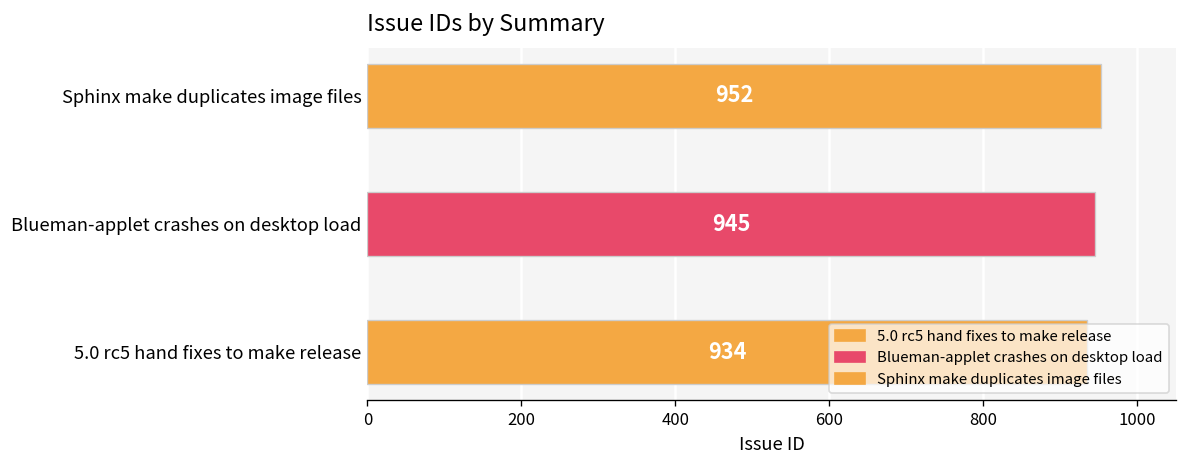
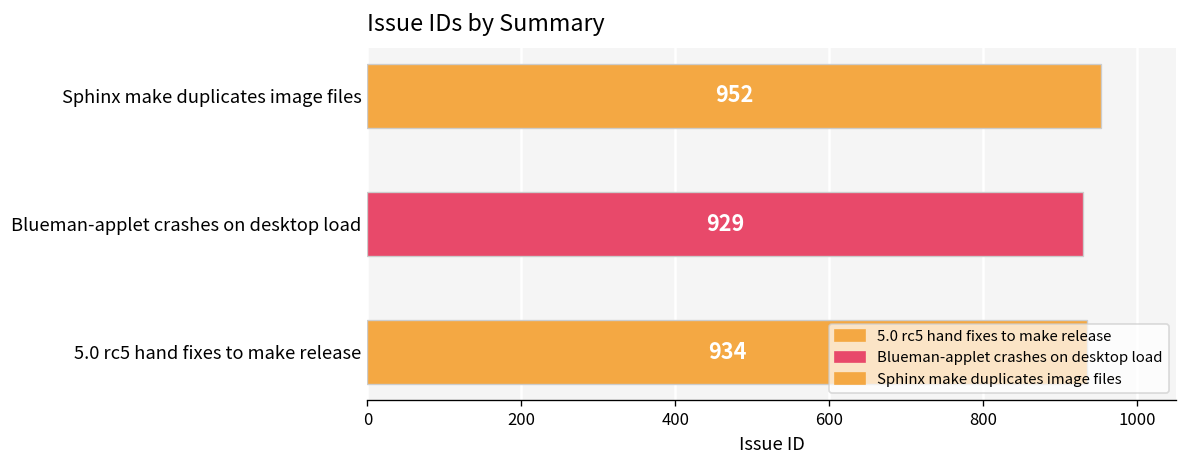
  {
    "Sphinx make duplicates image files": 952,
-   "Blueman-applet crashes on desktop load": 945
+   "Blueman-applet crashes on desktop load": 929
  }
